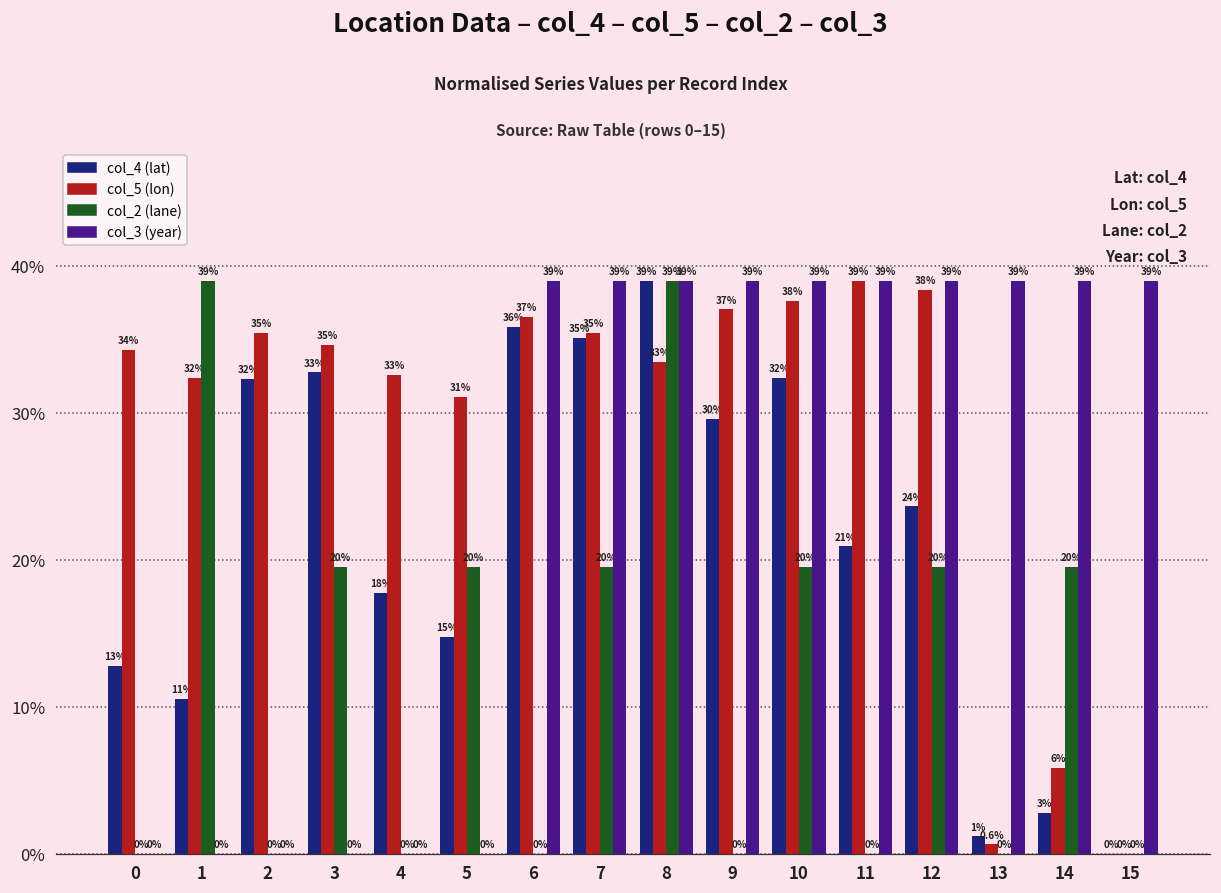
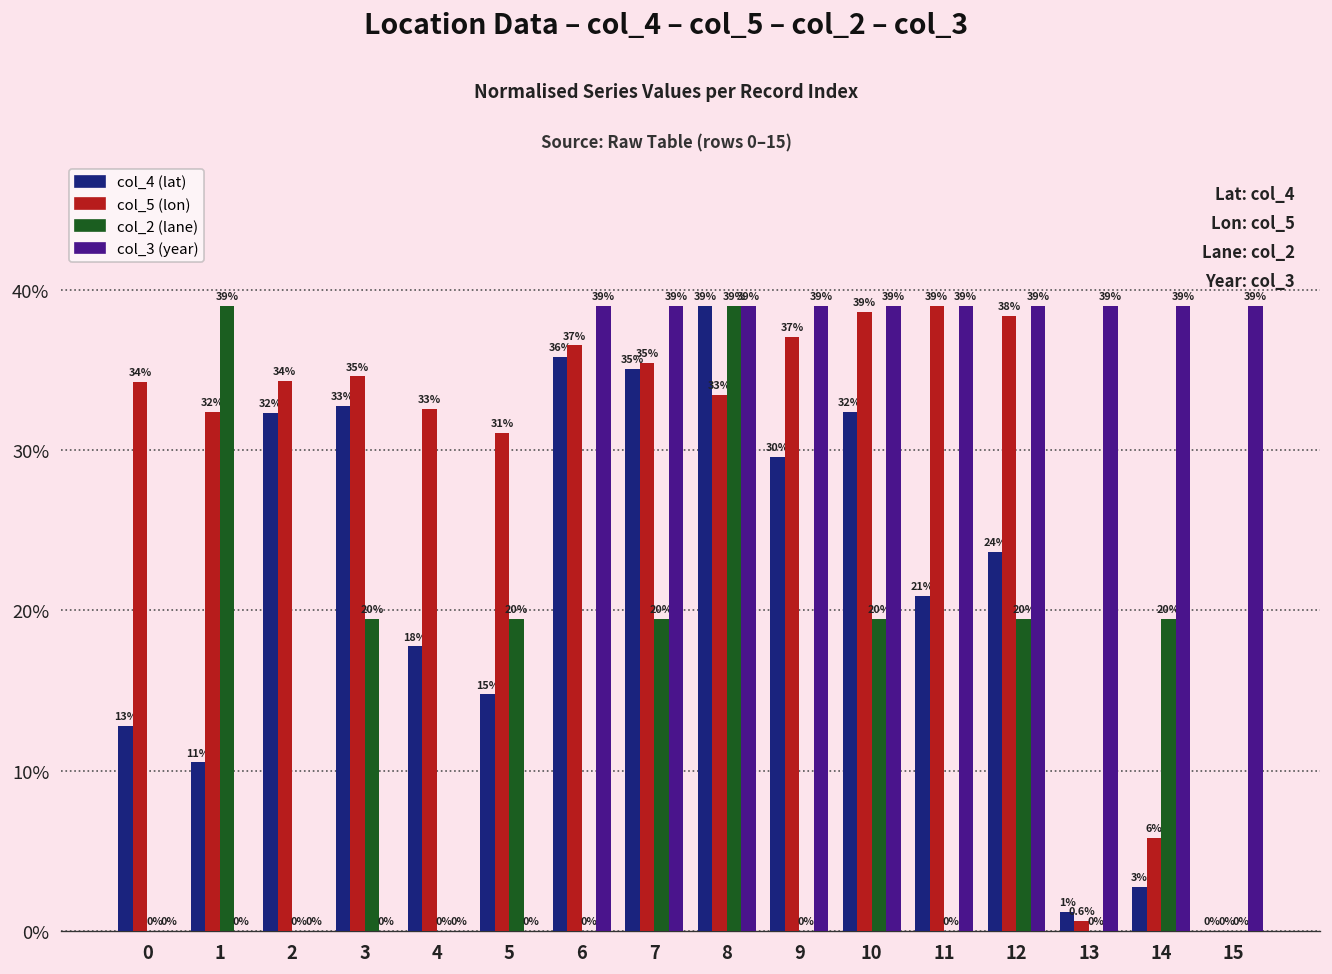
  {
    "col_5 (lon)": {
      "0": "34%",
      "1": "32%",
-     "2": "35%",
+     "2": "34%",
      "3": "35%",
      "4": "33%",
      "5": "31%",
      "6": "37%",
      "8": "33%",
      "9": "37%",
-     "10": "38%",
+     "10": "39%",
      "11": "39%",
      "12": "38%",
      "13": "0.6%",
      "14": "6%",
      "15": "0%"
    },
    "col_2 (lane)": {
      "0": "0%",
      "1": "39%",
      "2": "0%",
      "3": "20%",
      "4": "0%",
      "5": "20%",
      "6": "0%",
      "7": "20%",
      "9": "0%",
      "10": "20%",
      "11": "0%",
      "12": "20%",
      "13": "0%",
      "14": "20%",
      "15": "0%"
    }
  }
